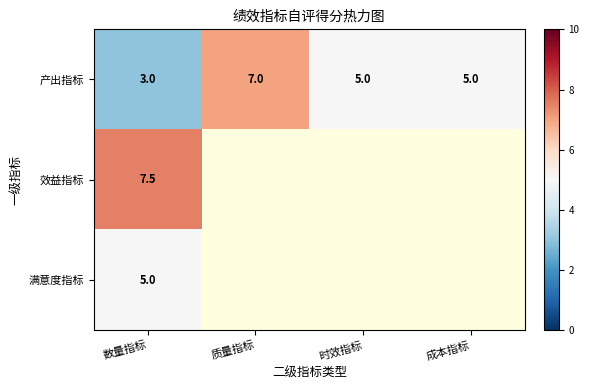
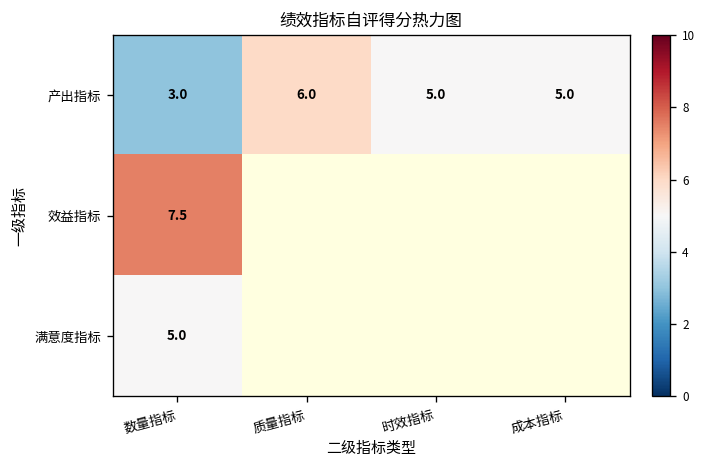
  {
    "产出指标": {
      "数量指标": 3.0,
-     "质量指标": 7.0,
+     "质量指标": 6.0,
      "时效指标": 5.0,
      "成本指标": 5.0
    },
    "效益指标": {
      "数量指标": 7.5
    },
    "满意度指标": {
      "数量指标": 5.0
    }
  }
